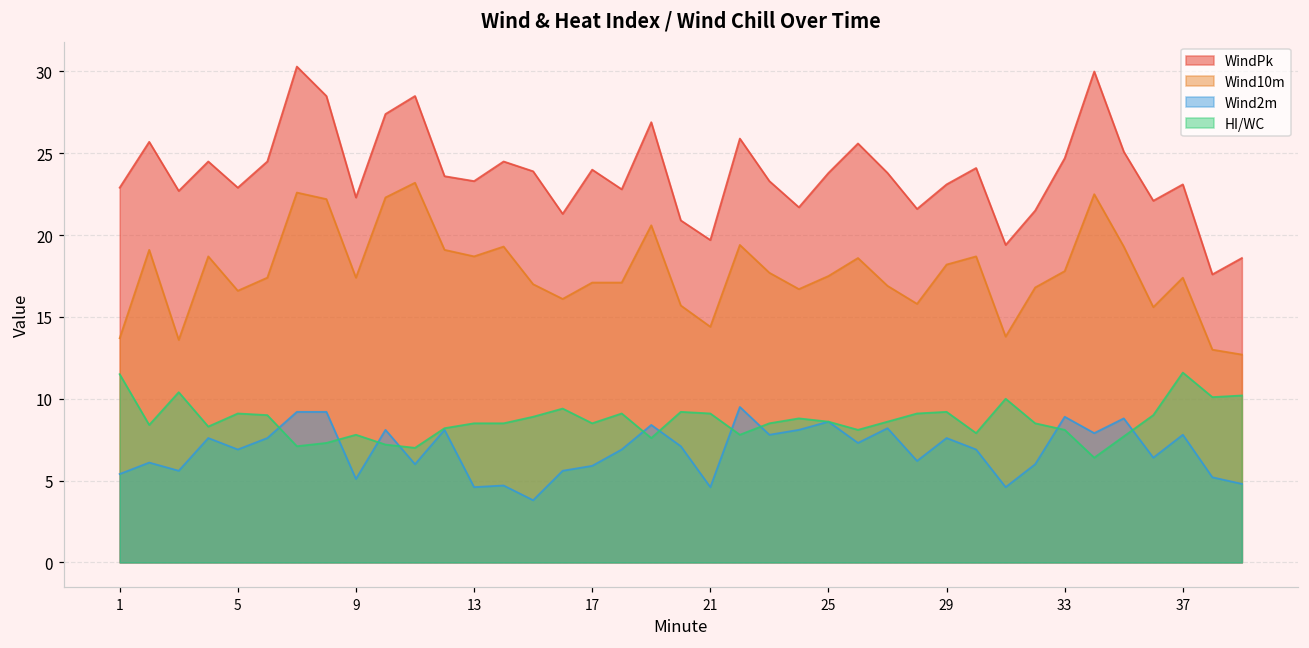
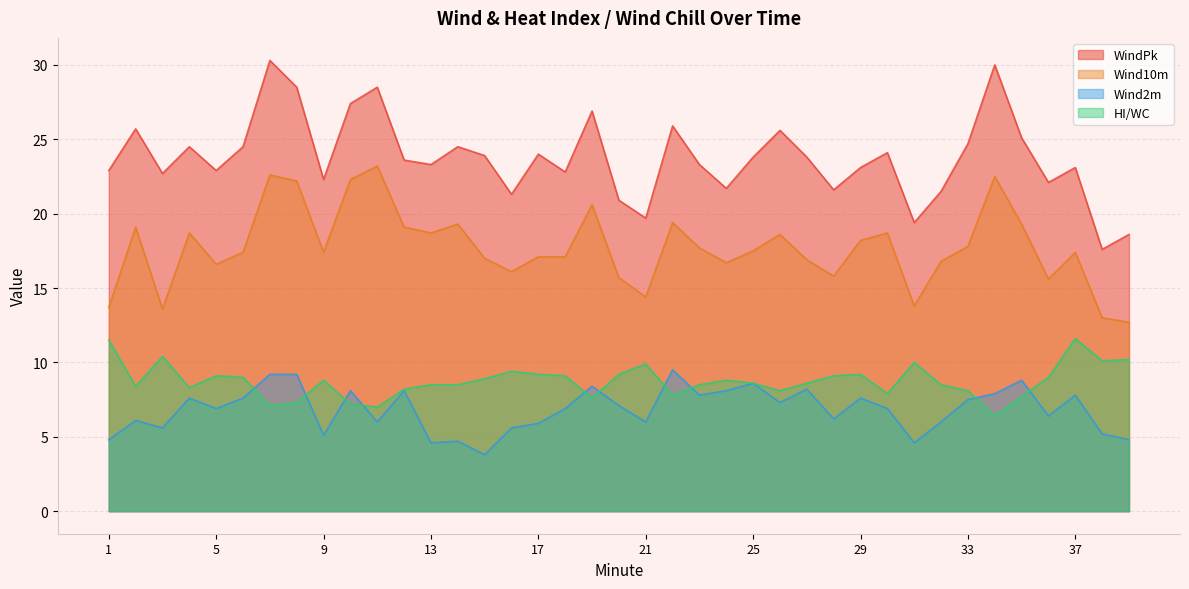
  {
    "Wind2m": {
-     "1": 5.4,
+     "1": 4.8,
      "5": 6.9,
      "9": 5.1,
      "13": 4.6,
      "17": 5.9,
-     "21": 4.6,
+     "21": 6.0,
      "29": 7.6,
-     "33": 8.9,
+     "33": 7.5,
      "37": 7.8
    },
    "HI/WC": {
      "1": 11.5,
      "5": 9.1,
-     "9": 7.8,
+     "9": 8.8,
      "13": 8.5,
-     "17": 8.5,
-     "21": 9.1,
+     "17": 9.2,
+     "21": 9.9,
      "29": 9.2,
      "33": 8.1,
      "37": 11.6
    }
  }
